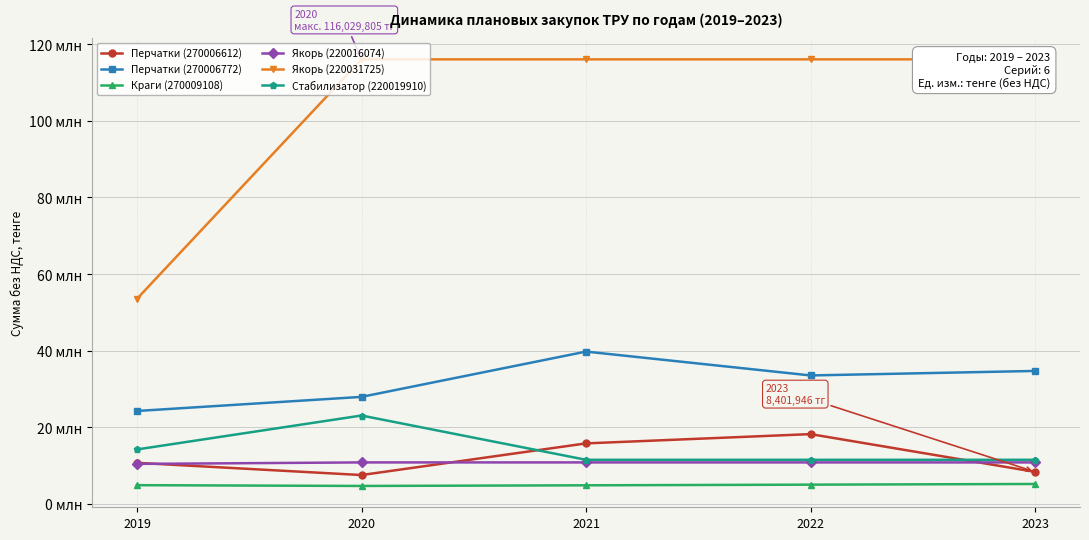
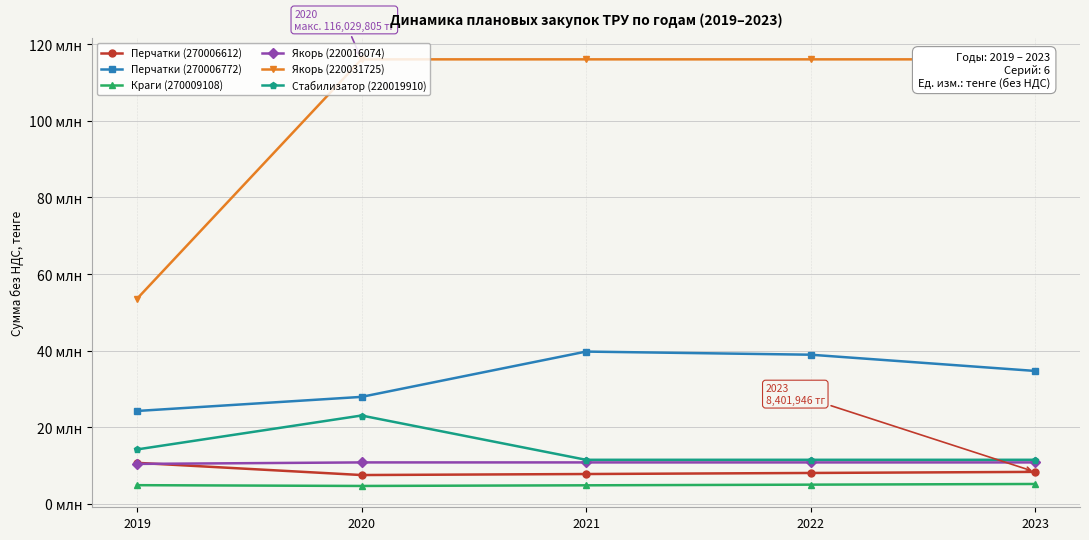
  {
    "Перчатки (270006612)": {
      "2020": "8 млн",
-     "2021": "16 млн",
-     "2022": "18 млн",
+     "2021": "8 млн",
+     "2022": "8 млн",
      "2023": "8 млн"
    },
    "Перчатки (270006772)": {
      "2019": "24 млн",
      "2020": "28 млн",
      "2021": "40 млн",
-     "2022": "34 млн",
+     "2022": "39 млн",
      "2023": "35 млн"
    },
    "Якорь (220016074)": {
      "2020": "11 млн",
      "2021": "11 млн",
      "2023": "11 млн"
    },
    "Якорь (220031725)": {
      "2019": "54 млн",
      "2021": "116 млн",
      "2022": "116 млн"
    }
  }
